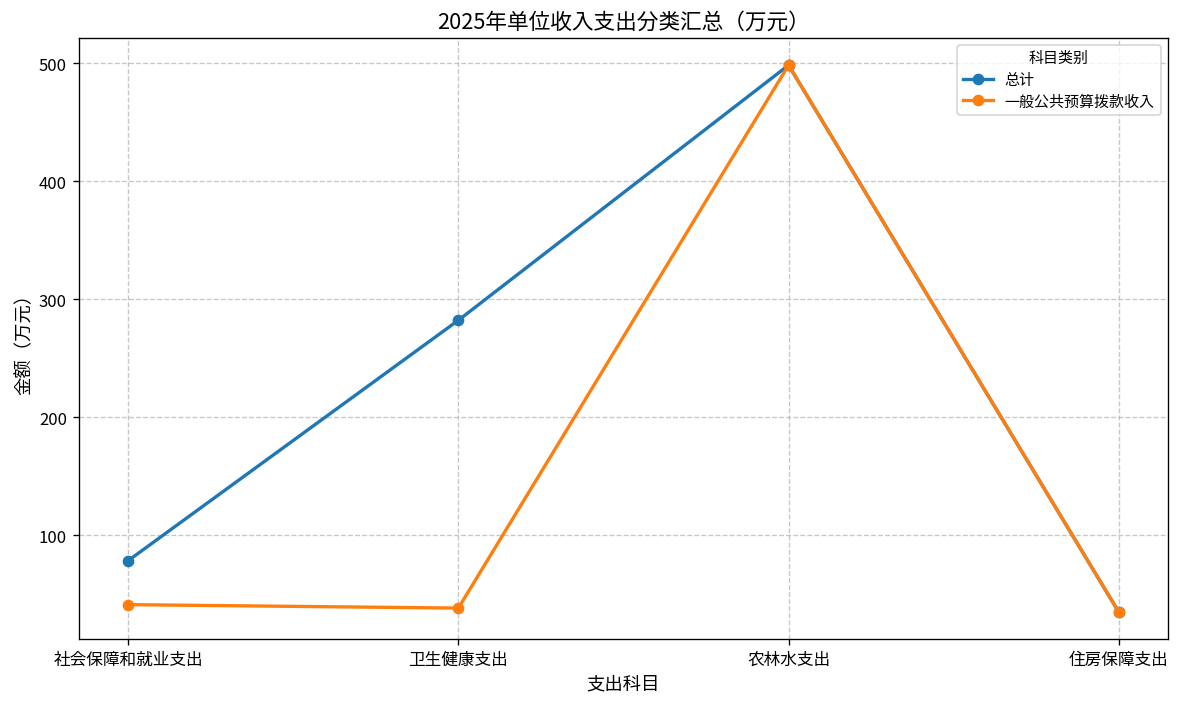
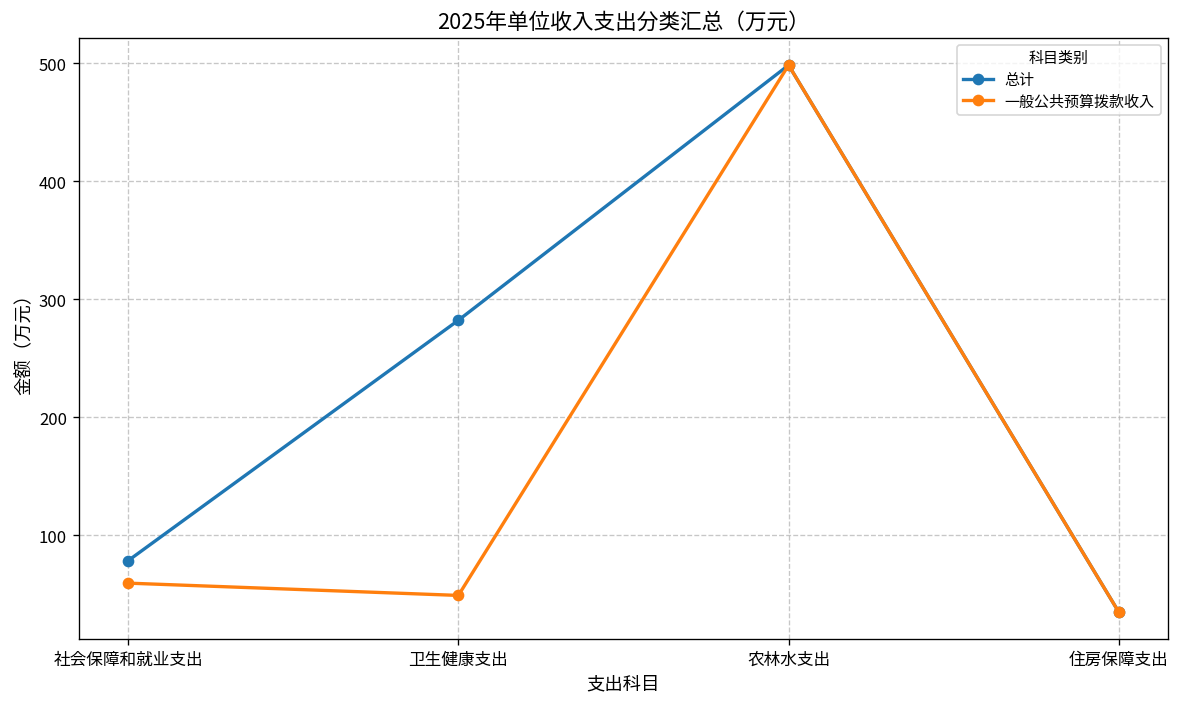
  {
    "总计": {
      "社会保障和就业支出": 80,
      "卫生健康支出": 280
    },
    "一般公共预算拨款收入": {
-     "社会保障和就业支出": 40,
-     "卫生健康支出": 40
+     "社会保障和就业支出": 60,
+     "卫生健康支出": 50
    }
  }
